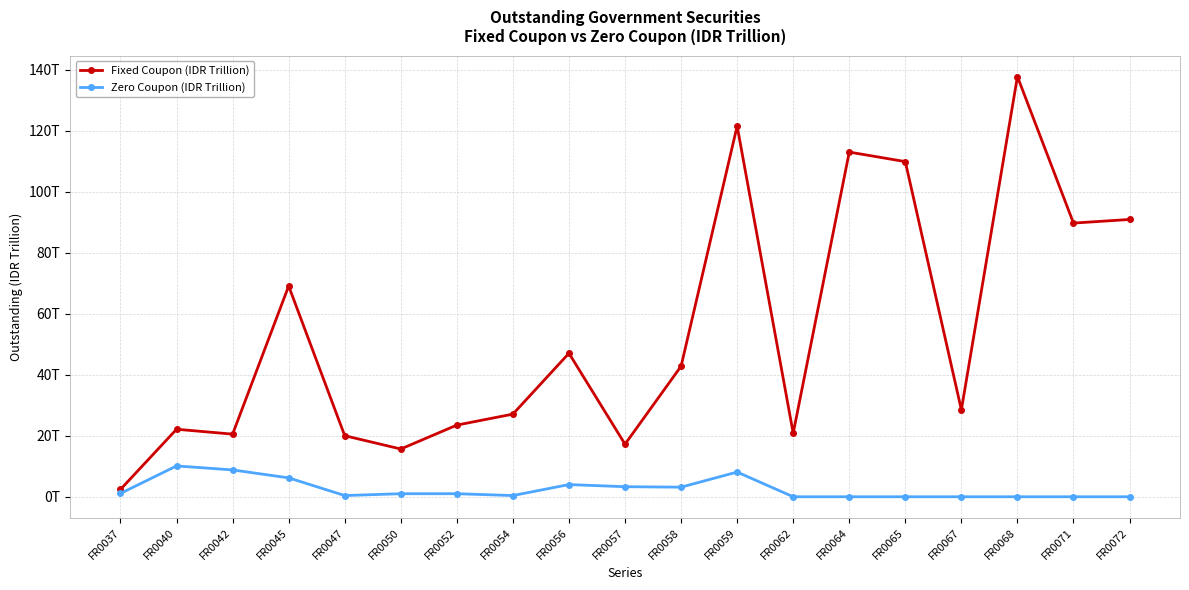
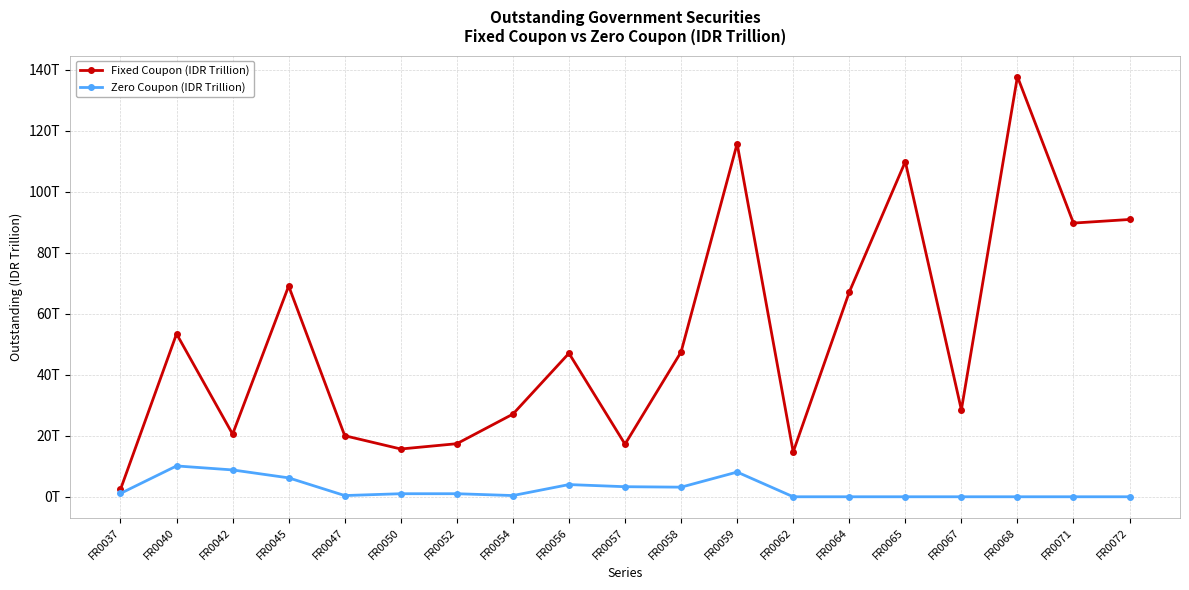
  {
    "Fixed Coupon (IDR Trillion)": {
      "FR0037": "2T",
-     "FR0040": "22T",
+     "FR0040": "53T",
      "FR0042": "21T",
      "FR0045": "69T",
      "FR0047": "20T",
      "FR0050": "16T",
-     "FR0052": "24T",
+     "FR0052": "17T",
      "FR0054": "27T",
      "FR0056": "47T",
      "FR0057": "17T",
-     "FR0058": "43T",
-     "FR0059": "122T",
-     "FR0062": "21T",
-     "FR0064": "113T",
+     "FR0058": "47T",
+     "FR0059": "116T",
+     "FR0062": "15T",
+     "FR0064": "67T",
      "FR0065": "110T",
      "FR0067": "28T",
      "FR0068": "138T",
      "FR0071": "90T",
      "FR0072": "91T"
    },
    "Zero Coupon (IDR Trillion)": {
      "FR0037": "1T",
      "FR0040": "10T",
      "FR0042": "9T",
      "FR0045": "6T",
      "FR0047": "0T",
      "FR0050": "1T",
      "FR0052": "1T",
      "FR0054": "0T",
      "FR0056": "4T",
      "FR0057": "3T",
      "FR0058": "3T",
      "FR0059": "8T",
      "FR0062": "0T",
      "FR0064": "0T",
      "FR0065": "0T",
      "FR0067": "0T",
      "FR0068": "0T",
      "FR0071": "0T",
      "FR0072": "0T"
    }
  }
